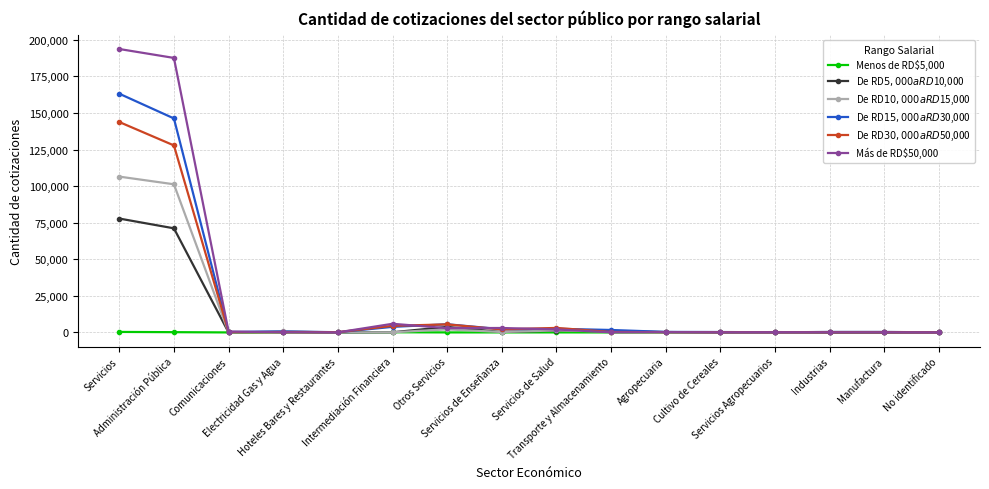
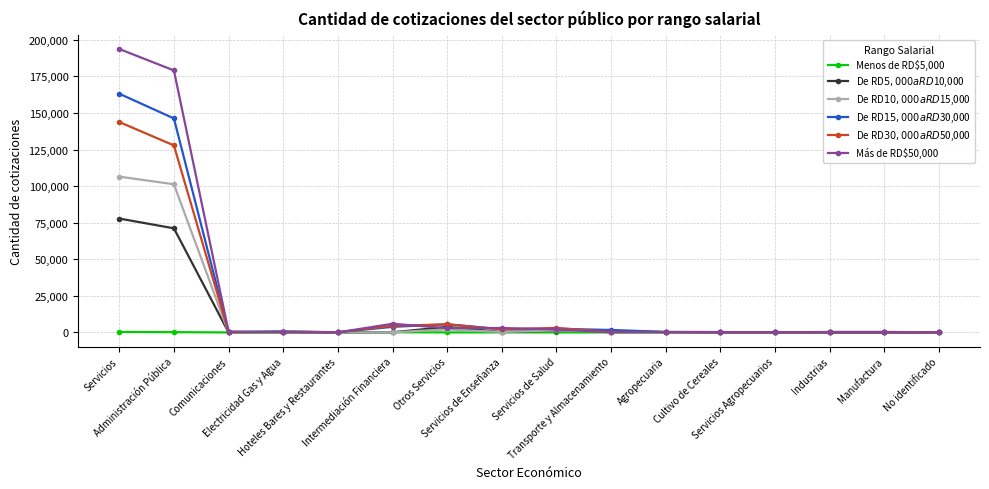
  {
    "Menos de RD$5,000": {
      "Servicios": "0",
      "Administración Pública": "0",
      "Otros Servicios": "0"
    },
    "Más de RD$50,000": {
      "Servicios": "194,000",
-     "Administración Pública": "188,000"
+     "Administración Pública": "179,000"
    }
  }
